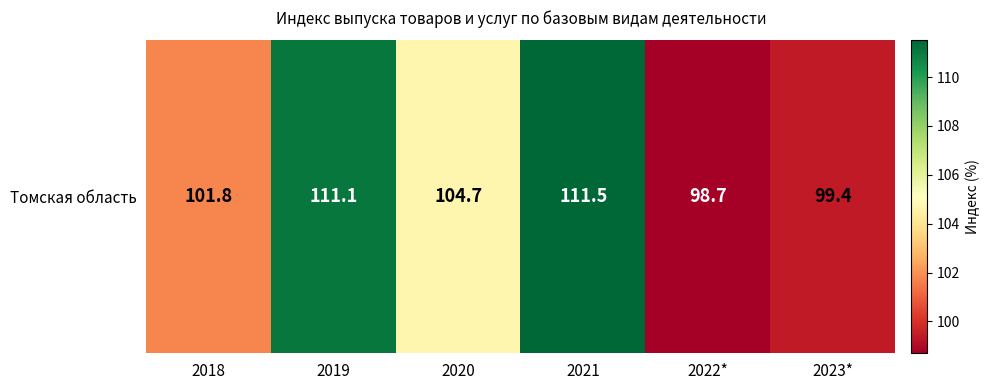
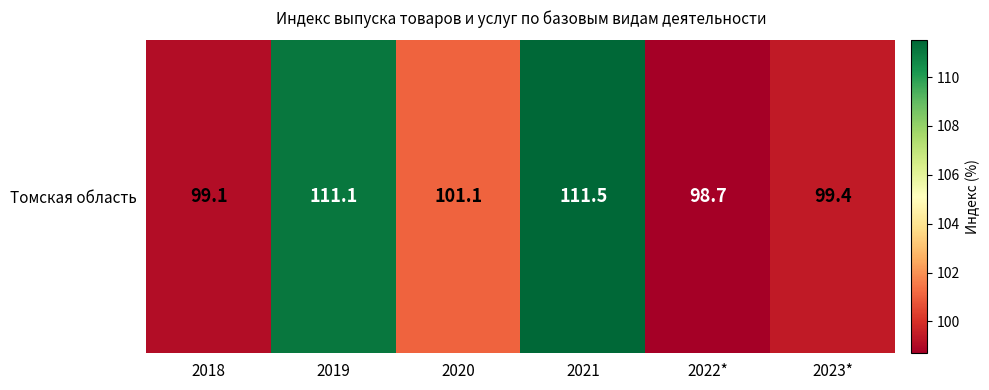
  {
    "Томская область": {
-     "2018": 101.8,
+     "2018": 99.1,
      "2019": 111.1,
-     "2020": 104.7,
+     "2020": 101.1,
      "2021": 111.5,
      "2022*": 98.7,
      "2023*": 99.4
    }
  }
